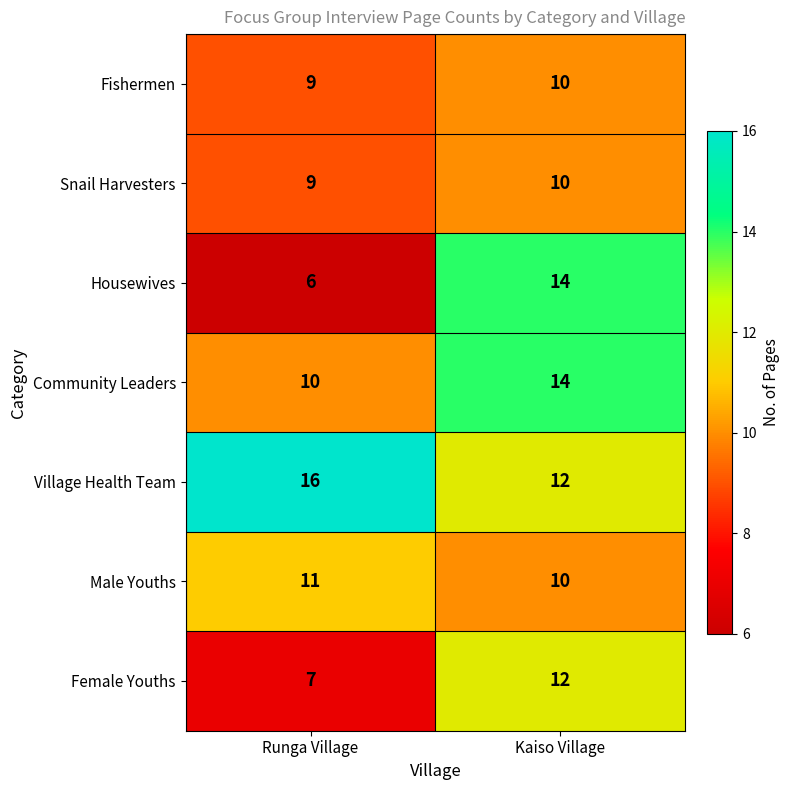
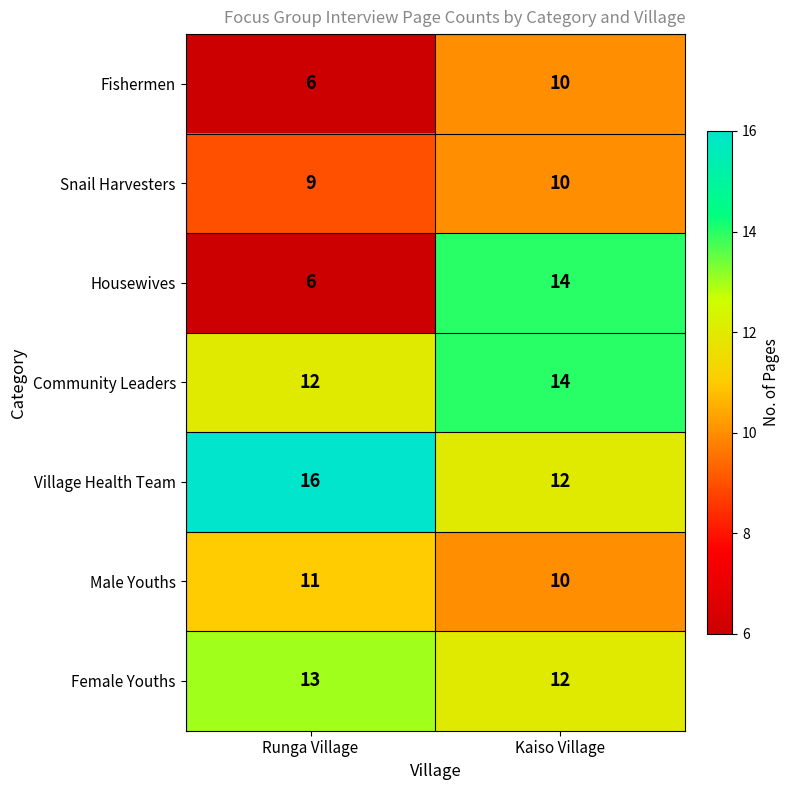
  {
    "Fishermen": {
-     "Runga Village": 9,
+     "Runga Village": 6,
      "Kaiso Village": 10
    },
    "Snail Harvesters": {
      "Runga Village": 9,
      "Kaiso Village": 10
    },
    "Housewives": {
      "Runga Village": 6,
      "Kaiso Village": 14
    },
    "Community Leaders": {
-     "Runga Village": 10,
+     "Runga Village": 12,
      "Kaiso Village": 14
    },
    "Village Health Team": {
      "Runga Village": 16,
      "Kaiso Village": 12
    },
    "Male Youths": {
      "Runga Village": 11,
      "Kaiso Village": 10
    },
    "Female Youths": {
-     "Runga Village": 7,
+     "Runga Village": 13,
      "Kaiso Village": 12
    }
  }
